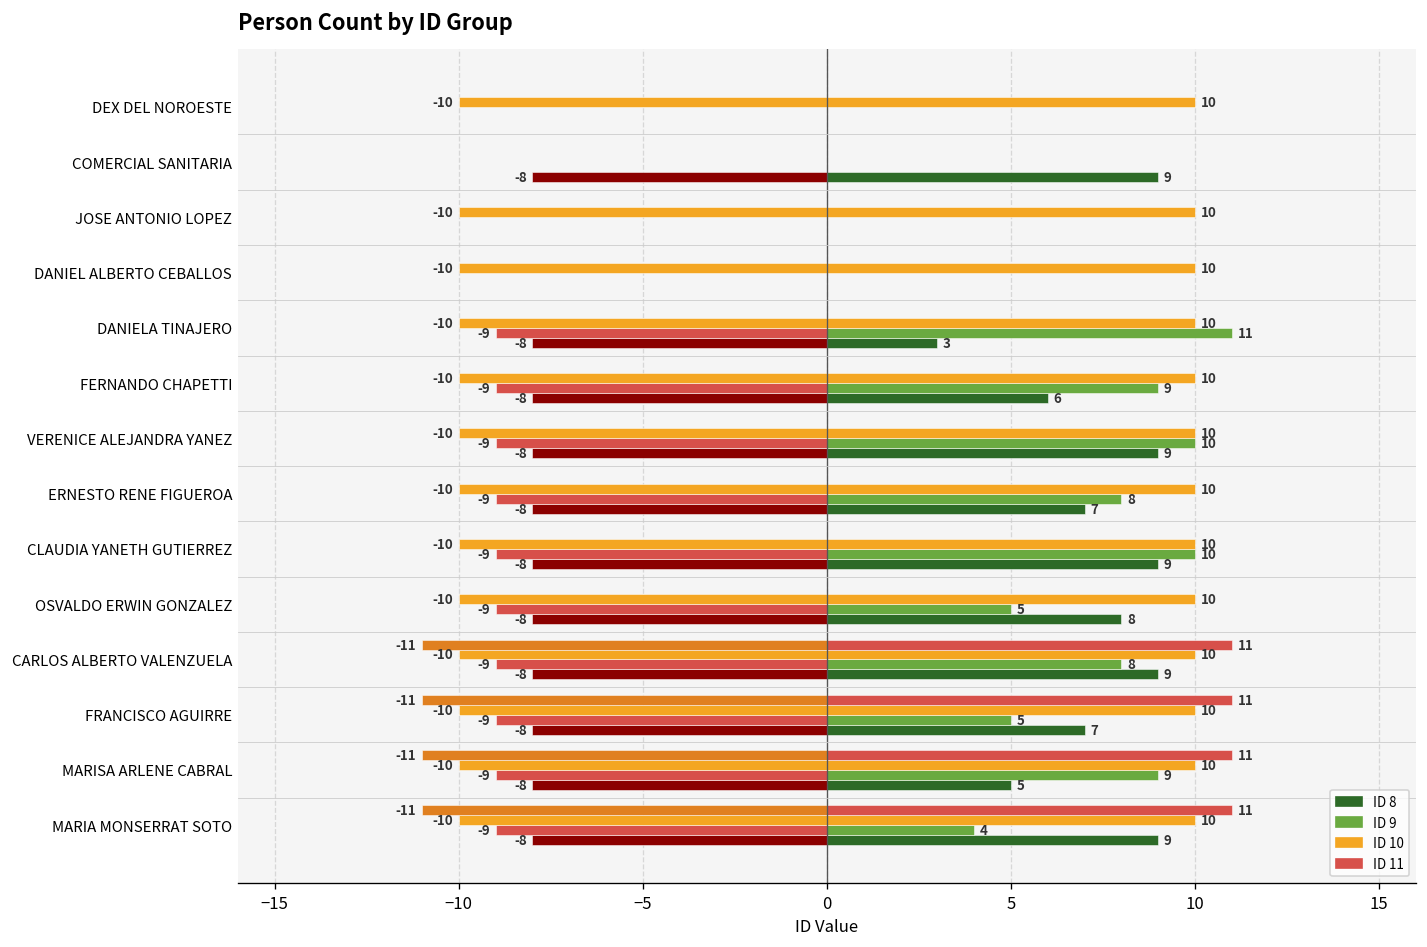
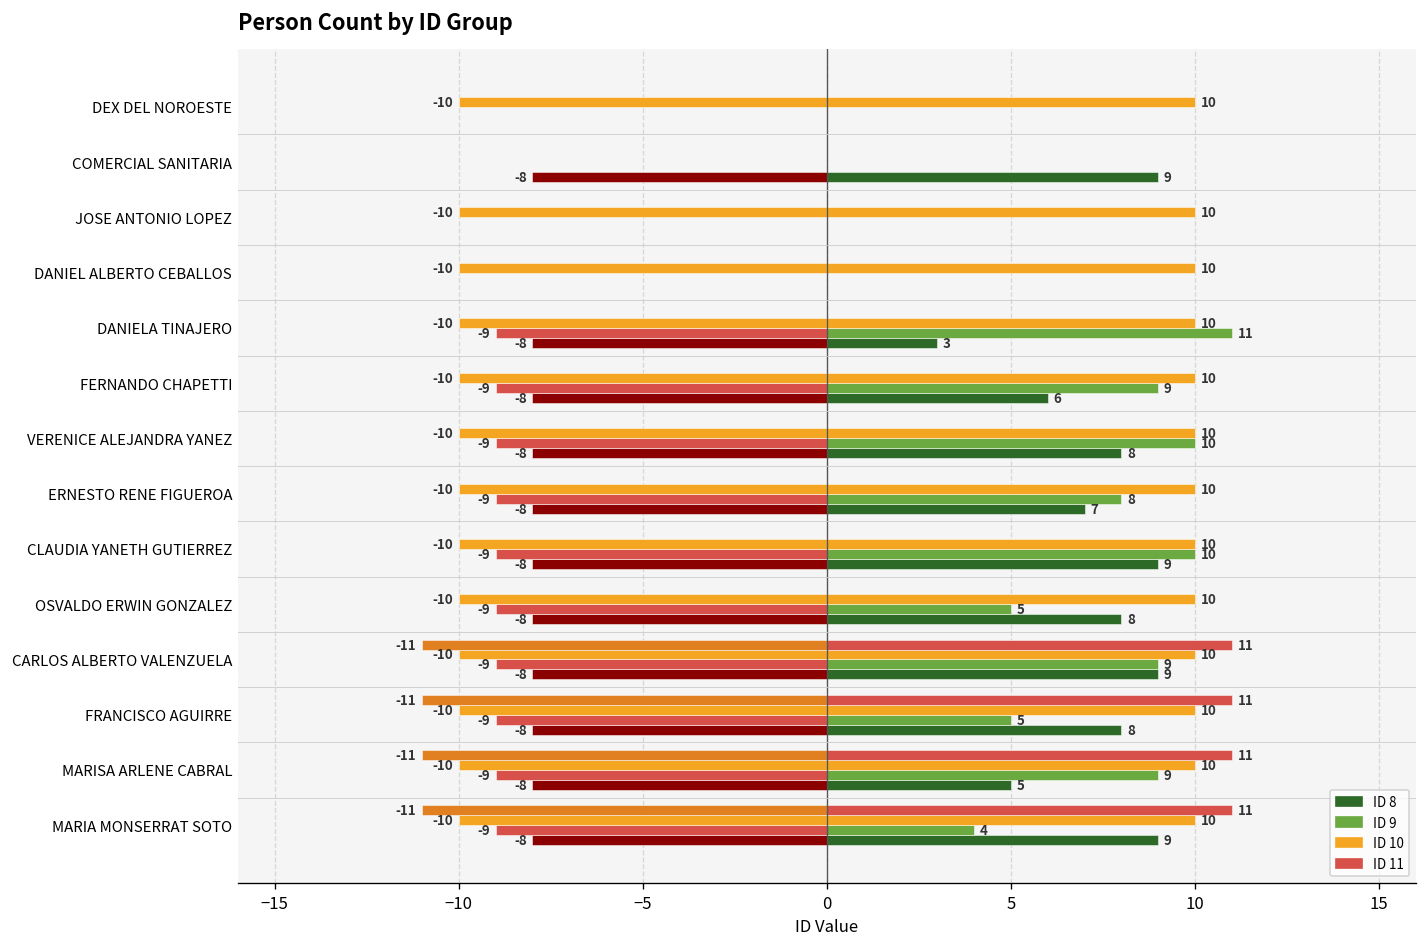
  {
    "ID 8": {
      "COMERCIAL SANITARIA": 9,
      "DANIELA TINAJERO": 3,
      "FERNANDO CHAPETTI": 6,
-     "VERENICE ALEJANDRA YANEZ": 9,
+     "VERENICE ALEJANDRA YANEZ": 8,
      "ERNESTO RENE FIGUEROA": 7,
      "CLAUDIA YANETH GUTIERREZ": 9,
      "OSVALDO ERWIN GONZALEZ": 8,
-     "FRANCISCO AGUIRRE": 7,
+     "FRANCISCO AGUIRRE": 8,
      "MARISA ARLENE CABRAL": 5,
      "MARIA MONSERRAT SOTO": 9
    },
    "ID 9": {
      "DANIELA TINAJERO": 11,
      "FERNANDO CHAPETTI": 9,
      "ERNESTO RENE FIGUEROA": 8,
      "OSVALDO ERWIN GONZALEZ": 5,
-     "CARLOS ALBERTO VALENZUELA": 8,
+     "CARLOS ALBERTO VALENZUELA": 9,
      "FRANCISCO AGUIRRE": 5,
      "MARISA ARLENE CABRAL": 9,
      "MARIA MONSERRAT SOTO": 4
    }
  }
